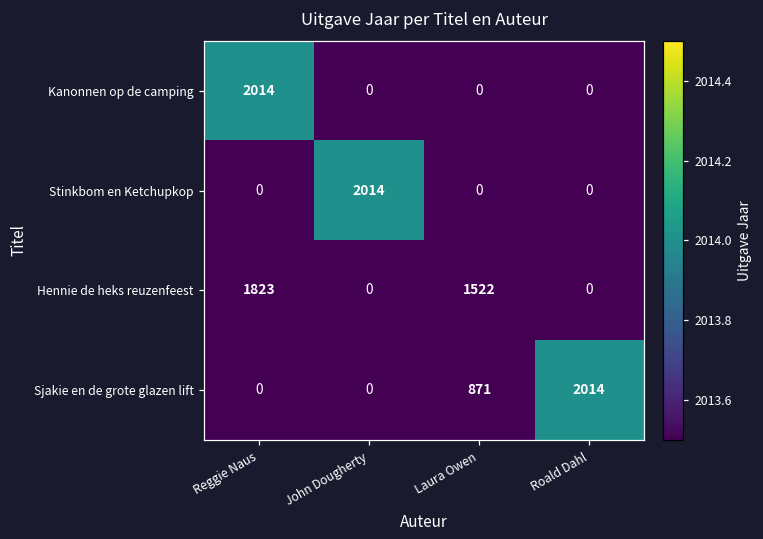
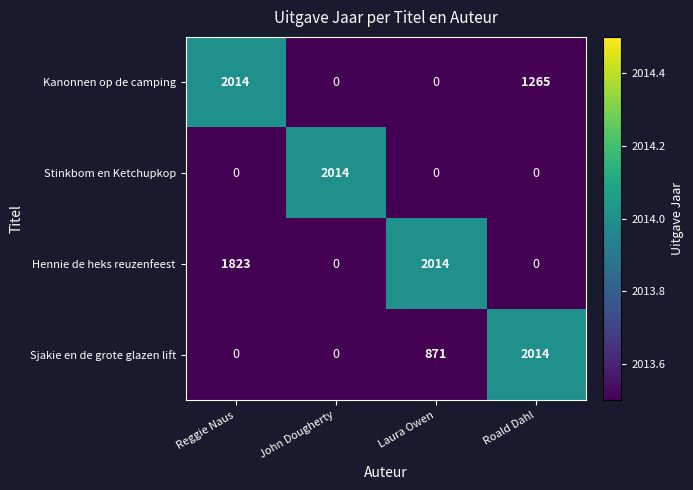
  {
    "Kanonnen op de camping": {
      "Reggie Naus": 2014,
      "John Dougherty": 0,
      "Laura Owen": 0,
-     "Roald Dahl": 0
+     "Roald Dahl": 1265
    },
    "Stinkbom en Ketchupkop": {
      "Reggie Naus": 0,
      "John Dougherty": 2014,
      "Laura Owen": 0,
      "Roald Dahl": 0
    },
    "Hennie de heks reuzenfeest": {
      "Reggie Naus": 1823,
      "John Dougherty": 0,
-     "Laura Owen": 1522,
+     "Laura Owen": 2014,
      "Roald Dahl": 0
    },
    "Sjakie en de grote glazen lift": {
      "Reggie Naus": 0,
      "John Dougherty": 0,
      "Laura Owen": 871,
      "Roald Dahl": 2014
    }
  }
